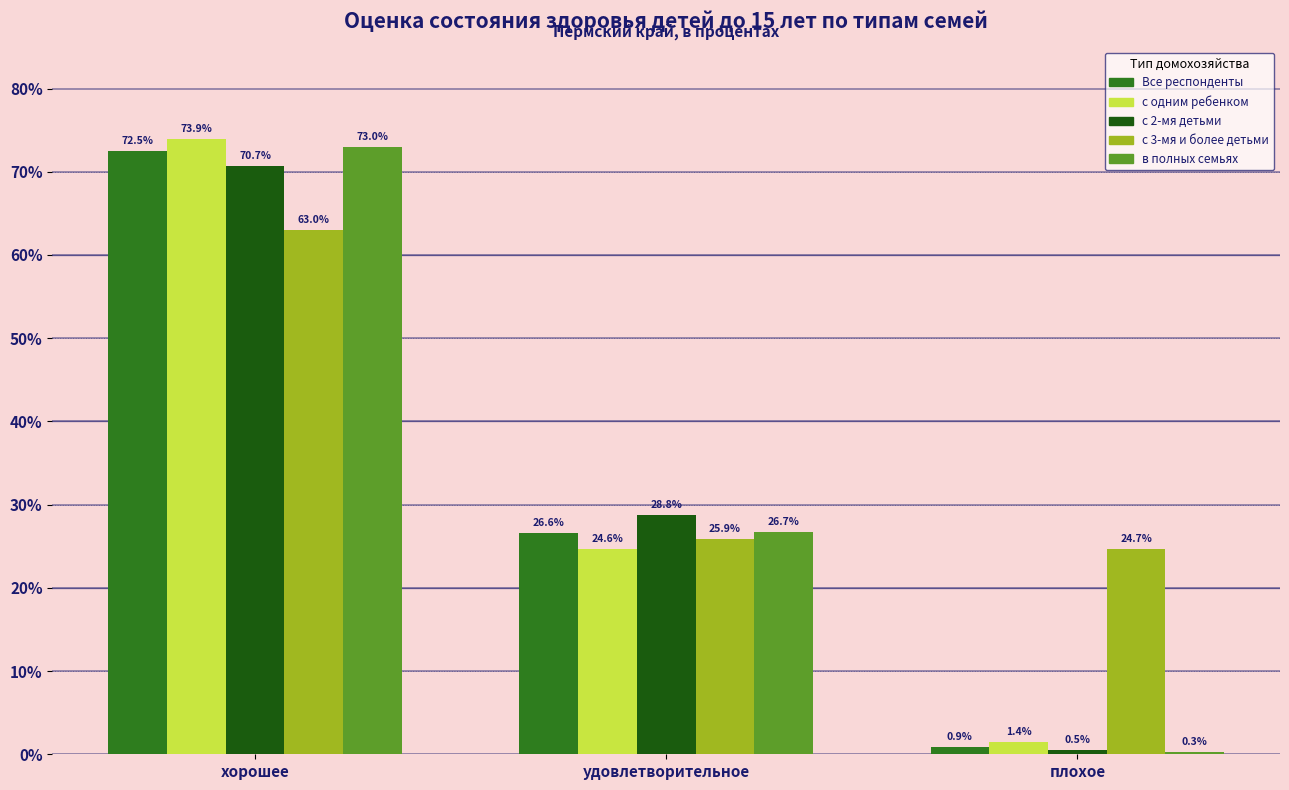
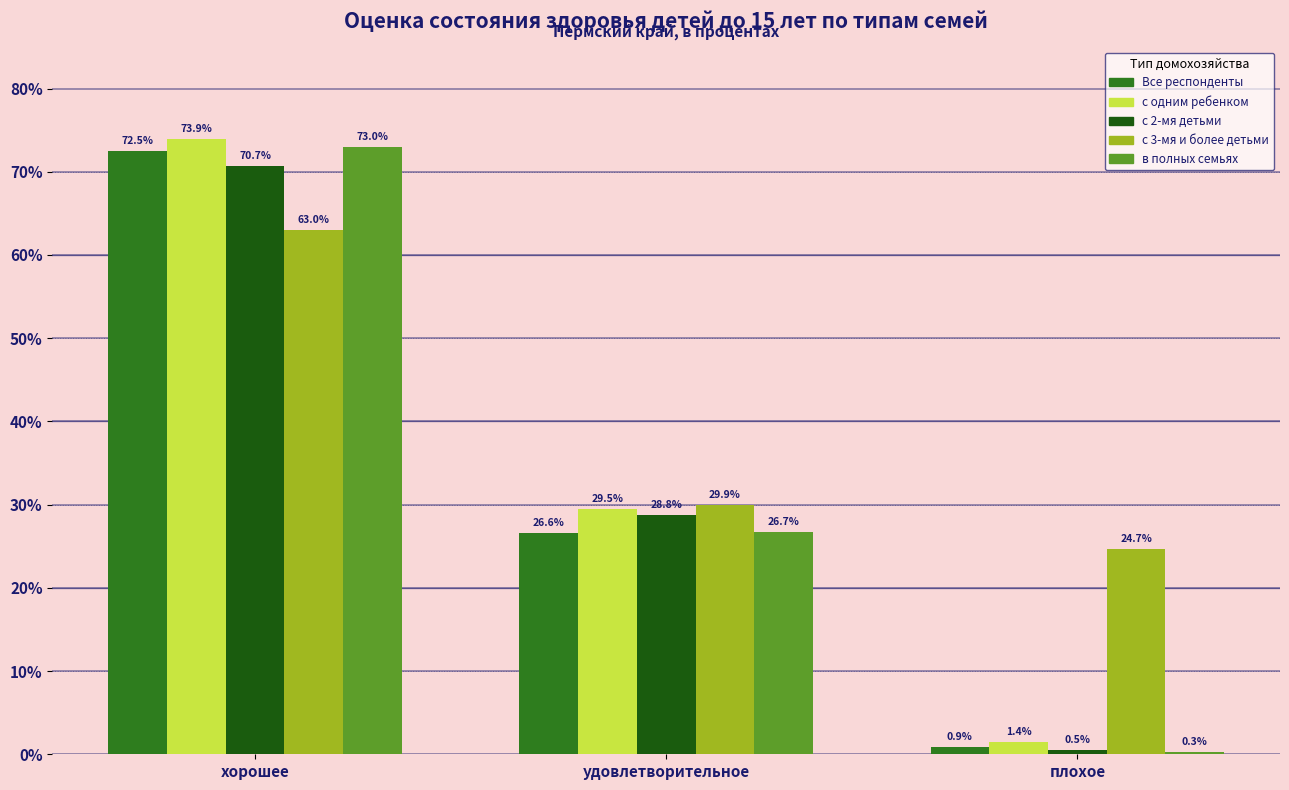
  {
    "с одним ребенком": {
      "хорошее": "73.9%",
-     "удовлетворительное": "24.6%",
+     "удовлетворительное": "29.5%",
      "плохое": "1.4%"
    },
    "с 3-мя и более детьми": {
      "хорошее": "63.0%",
-     "удовлетворительное": "25.9%",
+     "удовлетворительное": "29.9%",
      "плохое": "24.7%"
    }
  }
